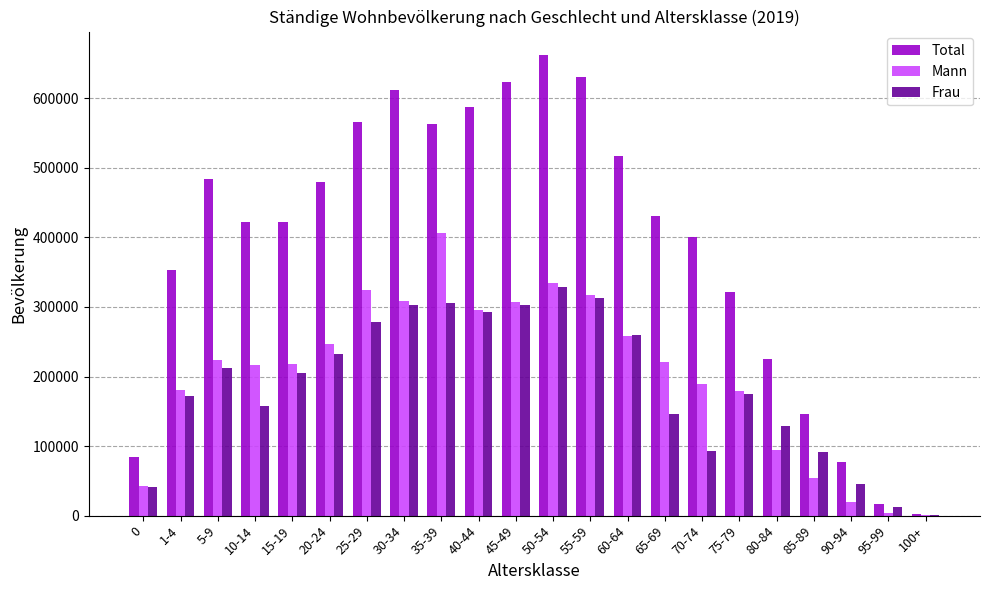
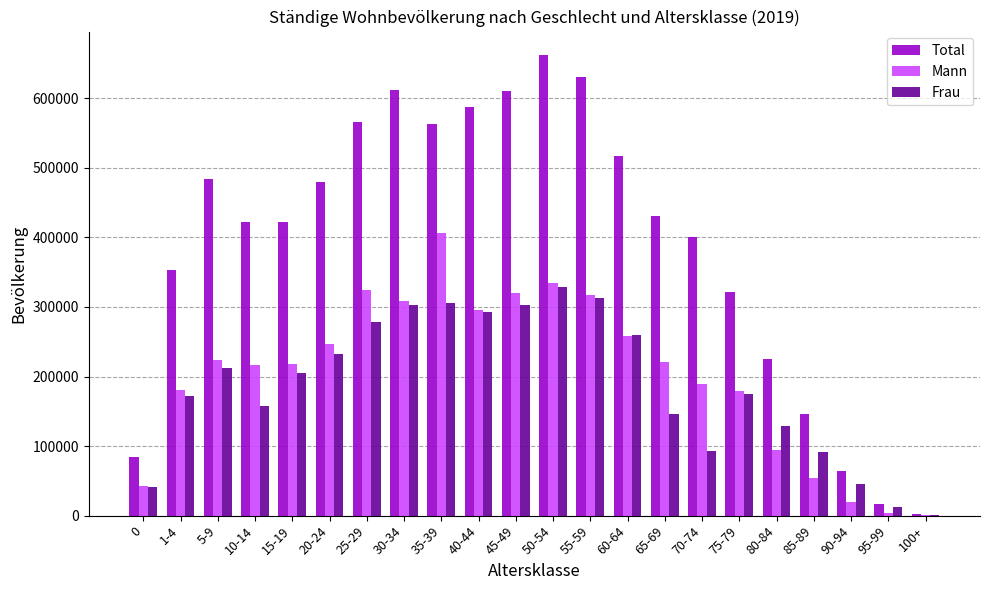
  {
    "Total": {
      "0": 80000,
      "1-4": 350000,
      "5-9": 480000,
      "10-14": 420000,
      "15-19": 420000,
      "20-24": 480000,
      "25-29": 570000,
      "30-34": 610000,
      "35-39": 560000,
      "40-44": 590000,
-     "45-49": 620000,
+     "45-49": 610000,
      "50-54": 660000,
      "55-59": 630000,
      "60-64": 520000,
      "65-69": 430000,
      "70-74": 400000,
      "75-79": 320000,
      "80-84": 220000,
      "85-89": 150000,
-     "90-94": 80000,
+     "90-94": 60000,
      "95-99": 20000
    },
    "Mann": {
      "0": 40000,
      "1-4": 180000,
      "5-9": 220000,
      "10-14": 220000,
      "15-19": 220000,
      "20-24": 250000,
      "25-29": 330000,
      "30-34": 310000,
      "35-39": 410000,
      "40-44": 300000,
-     "45-49": 310000,
+     "45-49": 320000,
      "50-54": 330000,
      "55-59": 320000,
      "60-64": 260000,
      "65-69": 220000,
      "70-74": 190000,
      "75-79": 180000,
      "80-84": 90000,
      "85-89": 50000,
      "90-94": 20000,
      "95-99": 0
    },
    "Frau": {
      "0": 40000,
      "1-4": 170000,
      "5-9": 210000,
      "10-14": 160000,
      "15-19": 200000,
      "20-24": 230000,
      "25-29": 280000,
      "30-34": 300000,
      "35-39": 310000,
      "40-44": 290000,
      "45-49": 300000,
      "50-54": 330000,
      "55-59": 310000,
      "60-64": 260000,
      "65-69": 150000,
      "70-74": 90000,
      "75-79": 170000,
      "80-84": 130000,
      "85-89": 90000,
      "90-94": 50000,
      "95-99": 10000
    }
  }
